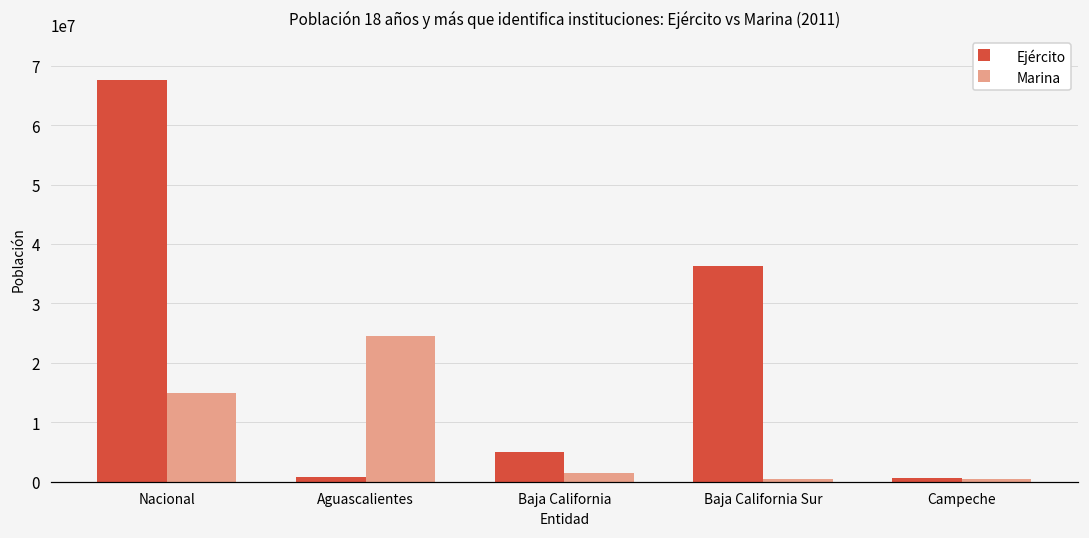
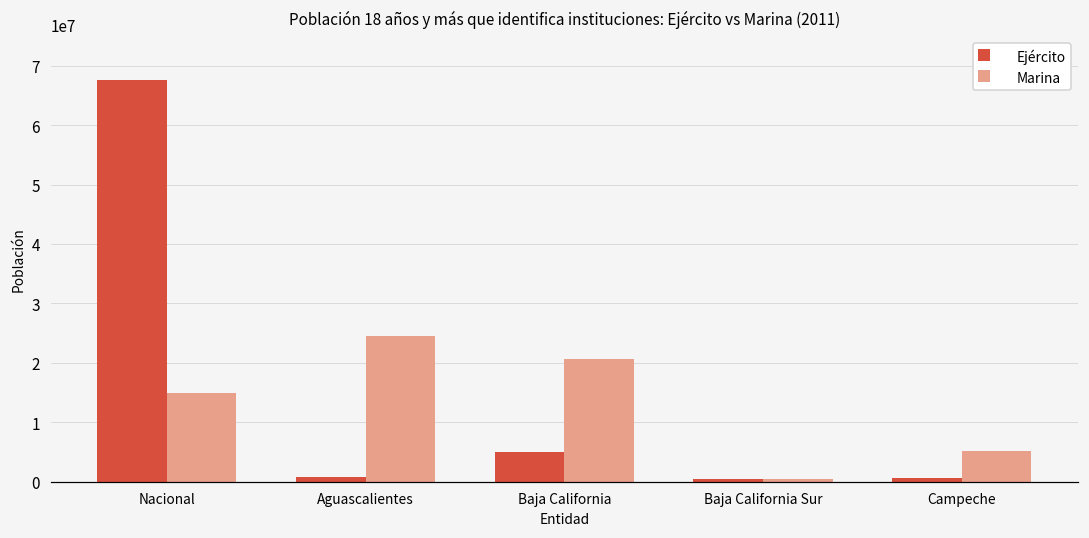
  {
    "Ejército": {
      "Nacional": 68000000,
      "Aguascalientes": 1000000,
      "Baja California": 5000000,
-     "Baja California Sur": 36000000,
+     "Baja California Sur": 0,
      "Campeche": 1000000
    },
    "Marina": {
      "Nacional": 15000000,
      "Aguascalientes": 24000000,
-     "Baja California": 2000000,
-     "Campeche": 1000000
+     "Baja California": 21000000,
+     "Campeche": 5000000
    }
  }
